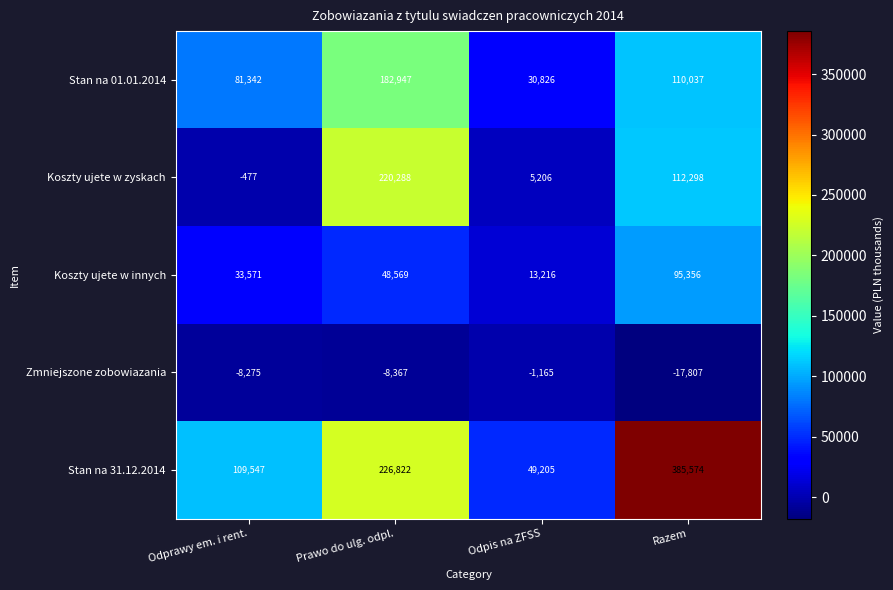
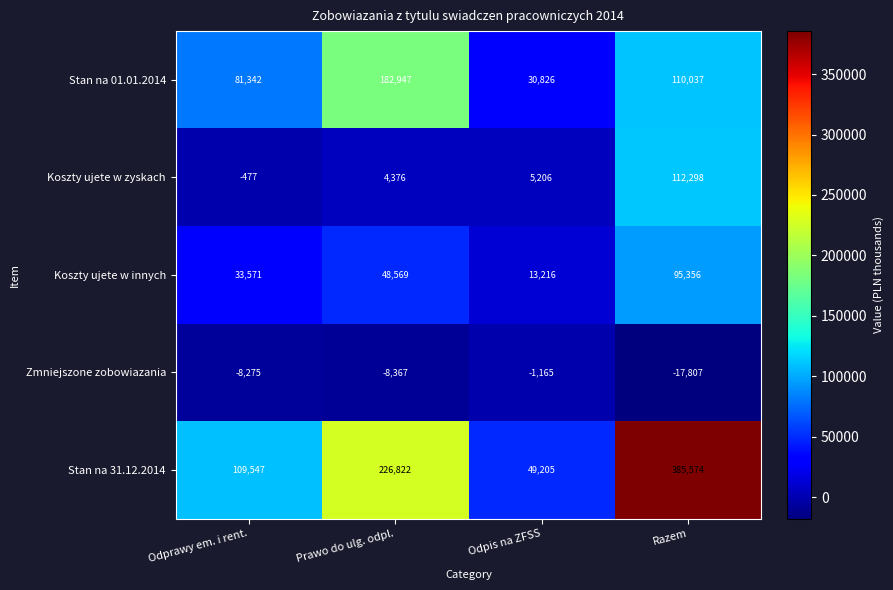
  {
    "Stan na 01.01.2014": {
      "Odprawy em. i rent.": "81,342",
      "Prawo do ulg. odpl.": "182,947",
      "Odpis na ZFSS": "30,826",
      "Razem": "110,037"
    },
    "Koszty ujete w zyskach": {
      "Odprawy em. i rent.": "-477",
-     "Prawo do ulg. odpl.": "220,288",
+     "Prawo do ulg. odpl.": "4,376",
      "Odpis na ZFSS": "5,206",
      "Razem": "112,298"
    },
    "Koszty ujete w innych": {
      "Odprawy em. i rent.": "33,571",
      "Prawo do ulg. odpl.": "48,569",
      "Odpis na ZFSS": "13,216",
      "Razem": "95,356"
    },
    "Zmniejszone zobowiazania": {
      "Odprawy em. i rent.": "-8,275",
      "Prawo do ulg. odpl.": "-8,367",
      "Odpis na ZFSS": "-1,165",
      "Razem": "-17,807"
    },
    "Stan na 31.12.2014": {
      "Odprawy em. i rent.": "109,547",
      "Prawo do ulg. odpl.": "226,822",
      "Odpis na ZFSS": "49,205",
      "Razem": "385,574"
    }
  }
